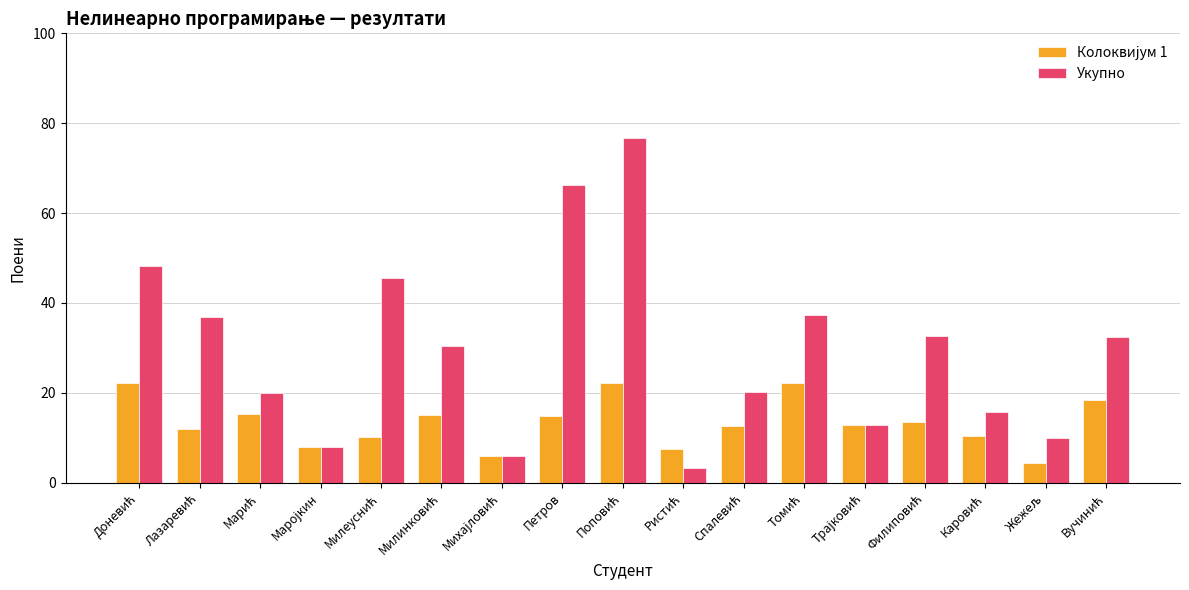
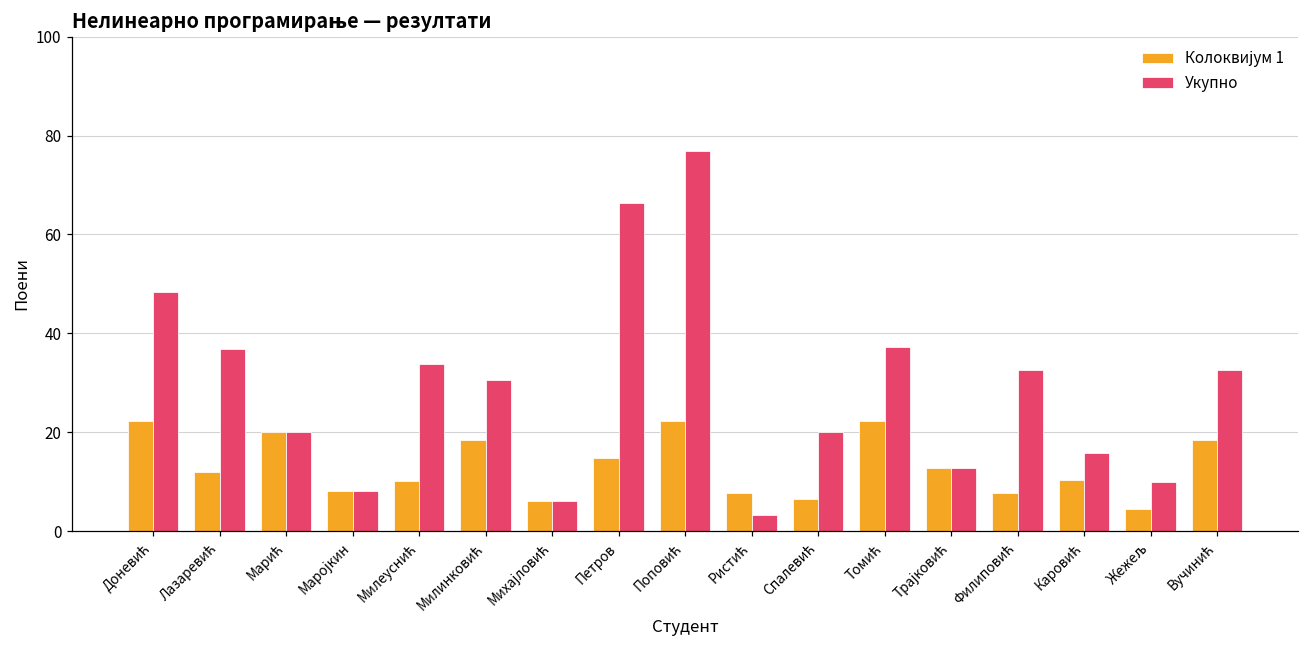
  {
    "Колоквијум 1": {
      "Доневић": 22,
      "Лазаревић": 12,
-     "Марић": 15,
+     "Марић": 20,
      "Маројкин": 8,
      "Милеуснић": 10,
-     "Милинковић": 15,
+     "Милинковић": 19,
      "Михајловић": 6,
      "Петров": 15,
      "Поповић": 22,
      "Ристић": 8,
-     "Спалевић": 13,
+     "Спалевић": 7,
      "Томић": 22,
      "Трајковић": 13,
-     "Филиповић": 14,
+     "Филиповић": 8,
      "Каровић": 10,
      "Жежељ": 4,
      "Вучинић": 19
    },
    "Укупно": {
      "Доневић": 48,
      "Лазаревић": 37,
      "Марић": 20,
      "Маројкин": 8,
-     "Милеуснић": 46,
+     "Милеуснић": 34,
      "Милинковић": 31,
      "Михајловић": 6,
      "Петров": 66,
      "Поповић": 77,
      "Ристић": 3,
      "Спалевић": 20,
      "Томић": 37,
      "Трајковић": 13,
      "Филиповић": 33,
      "Каровић": 16,
      "Жежељ": 10,
      "Вучинић": 33
    }
  }
